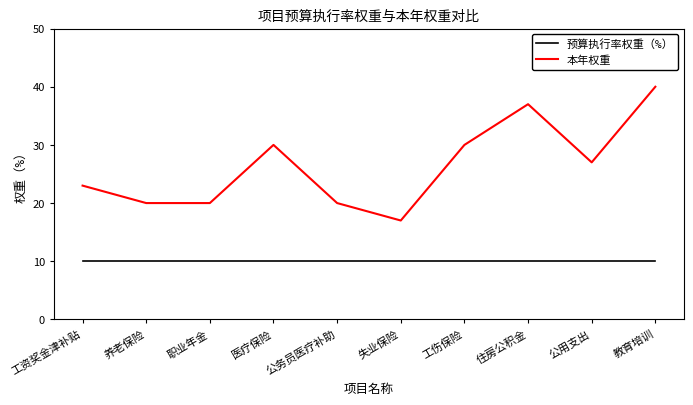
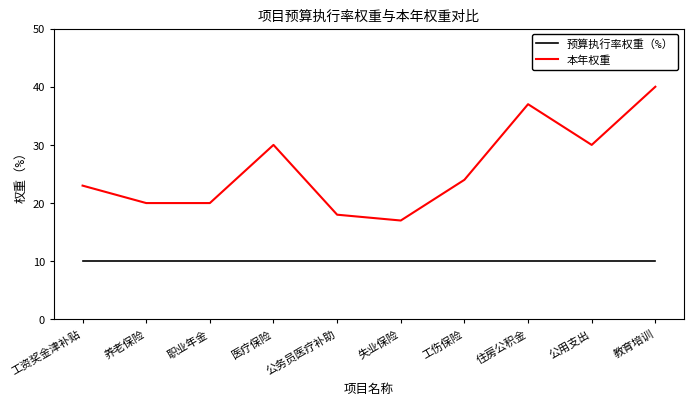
  {
    "预算执行率权重（%）": {
      "工资奖金津补贴": 10,
      "养老保险": 10,
      "职业年金": 10,
      "医疗保险": 10,
      "公务员医疗补助": 10,
      "失业保险": 10,
      "工伤保险": 10,
      "住房公积金": 10,
      "公用支出": 10,
      "教育培训": 10
    },
    "本年权重": {
      "工资奖金津补贴": 23,
      "养老保险": 20,
      "职业年金": 20,
      "医疗保险": 30,
-     "公务员医疗补助": 20,
+     "公务员医疗补助": 18,
      "失业保险": 17,
-     "工伤保险": 30,
+     "工伤保险": 24,
      "住房公积金": 37,
-     "公用支出": 27,
+     "公用支出": 30,
      "教育培训": 40
    }
  }
